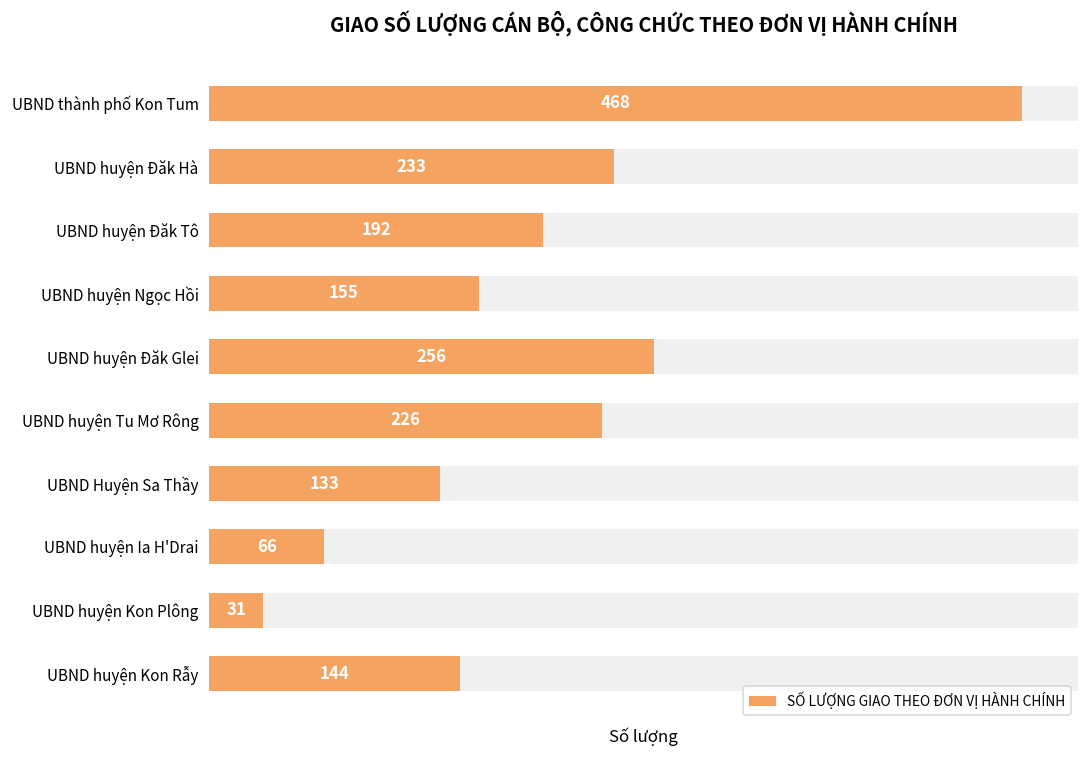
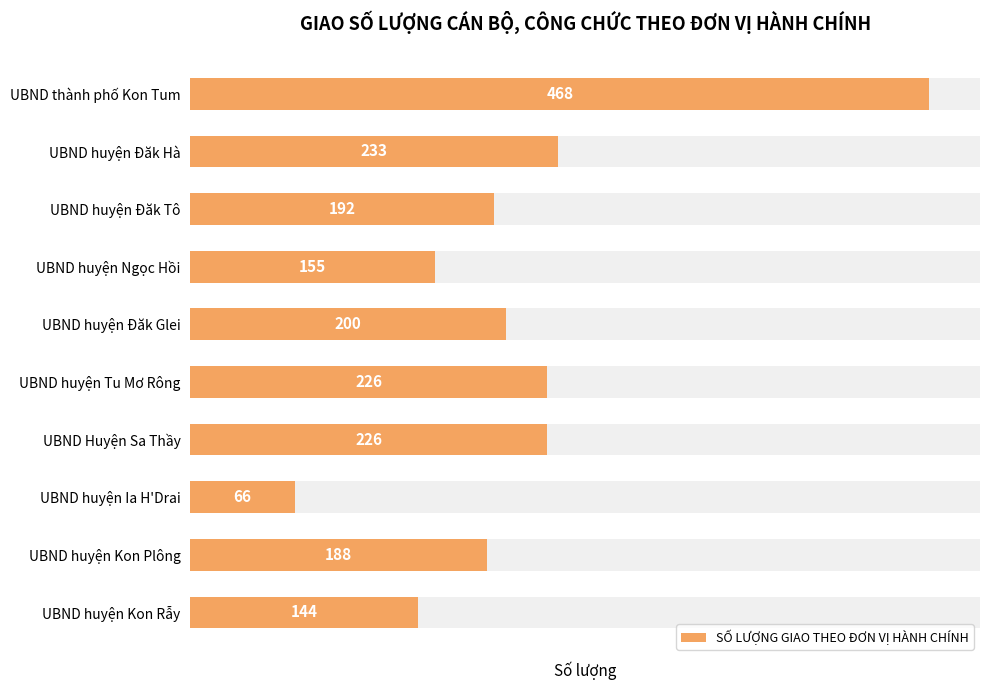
  {
    "SỐ LƯỢNG GIAO THEO ĐƠN VỊ HÀNH CHÍNH": {
-     "UBND huyện Đăk Glei": 256,
-     "UBND Huyện Sa Thầy": 133,
-     "UBND huyện Kon Plông": 31
+     "UBND huyện Đăk Glei": 200,
+     "UBND Huyện Sa Thầy": 226,
+     "UBND huyện Kon Plông": 188
    }
  }
